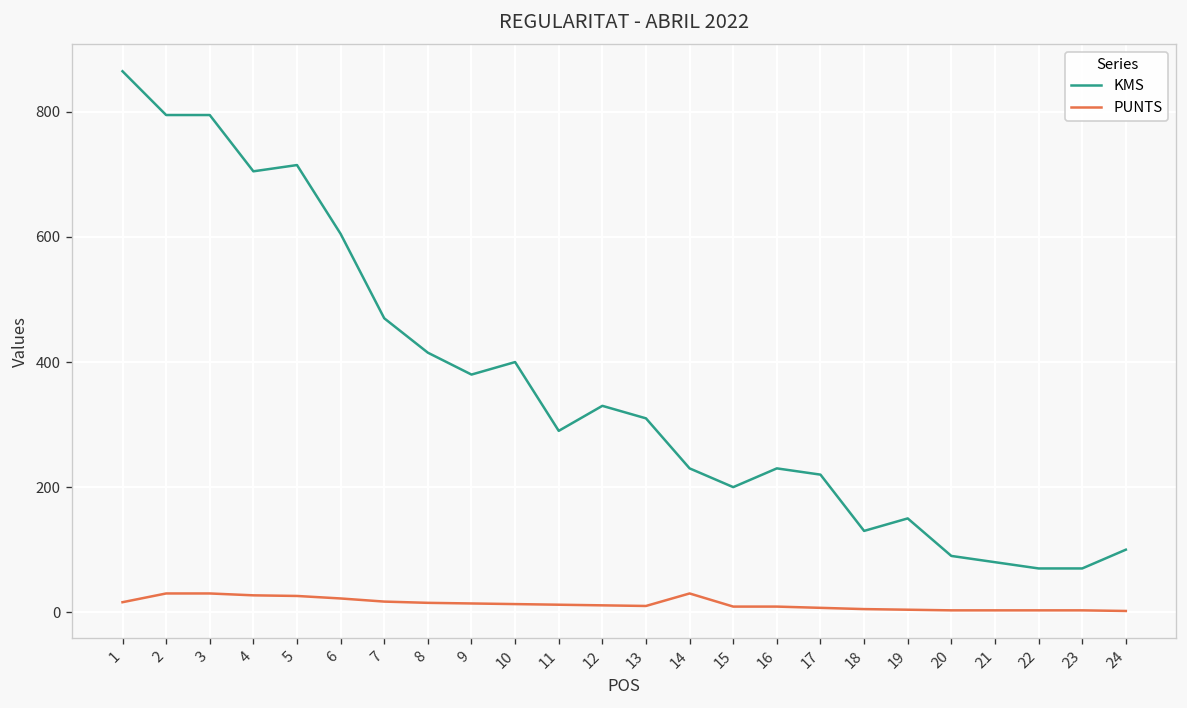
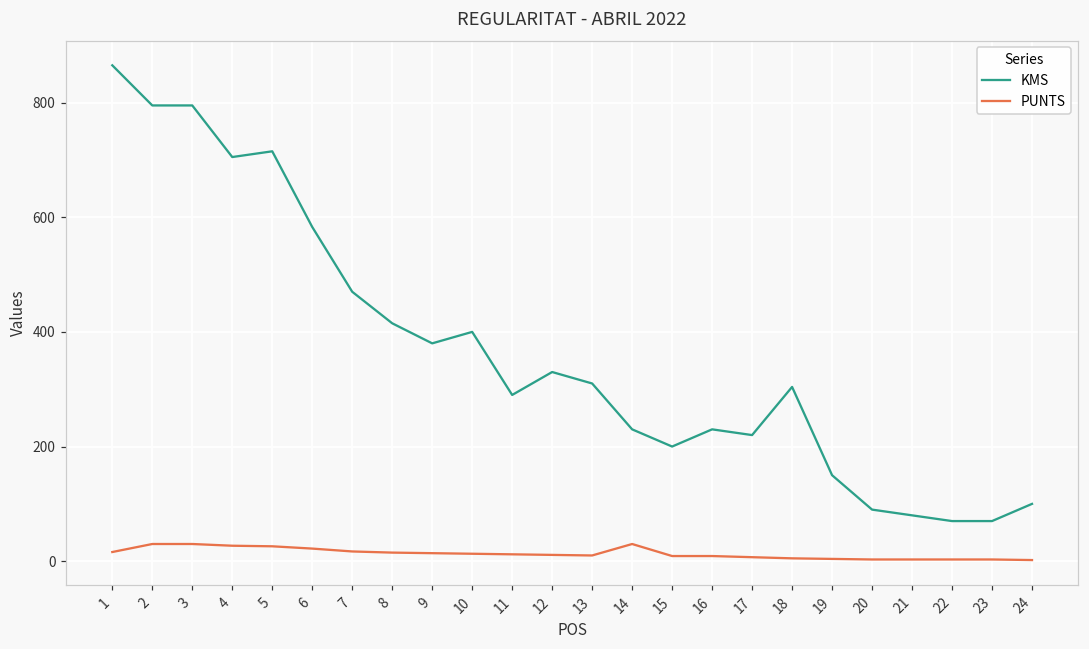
  {
    "KMS": {
      "1": 870,
      "2": 800,
      "3": 800,
      "4": 710,
      "5": 720,
-     "6": 610,
+     "6": 580,
      "7": 470,
      "8": 420,
      "9": 380,
      "10": 400,
      "11": 290,
      "12": 330,
      "13": 310,
      "14": 230,
      "15": 200,
      "16": 230,
      "17": 220,
-     "18": 130,
+     "18": 300,
      "19": 150,
      "20": 90,
      "21": 80,
      "22": 70,
      "23": 70,
      "24": 100
    },
    "PUNTS": {
      "1": 20,
      "2": 30,
      "3": 30,
      "4": 30,
      "5": 30,
      "6": 20,
      "7": 20,
      "8": 20,
      "9": 10,
      "10": 10,
      "11": 10,
      "12": 10,
      "13": 10,
      "14": 30,
      "15": 10,
      "16": 10,
      "17": 10,
      "18": 10,
      "19": 0,
      "20": 0,
      "21": 0,
      "22": 0,
      "23": 0,
      "24": 0
    }
  }
